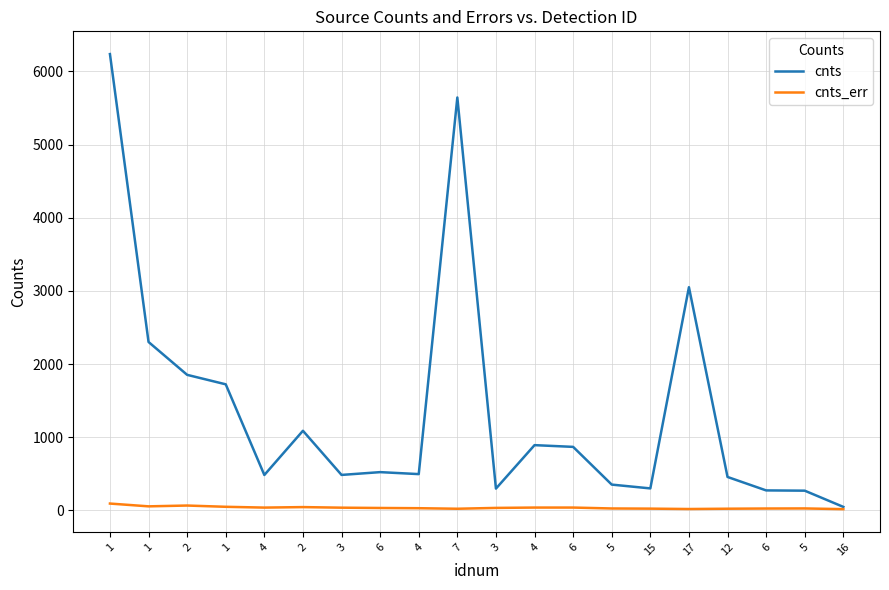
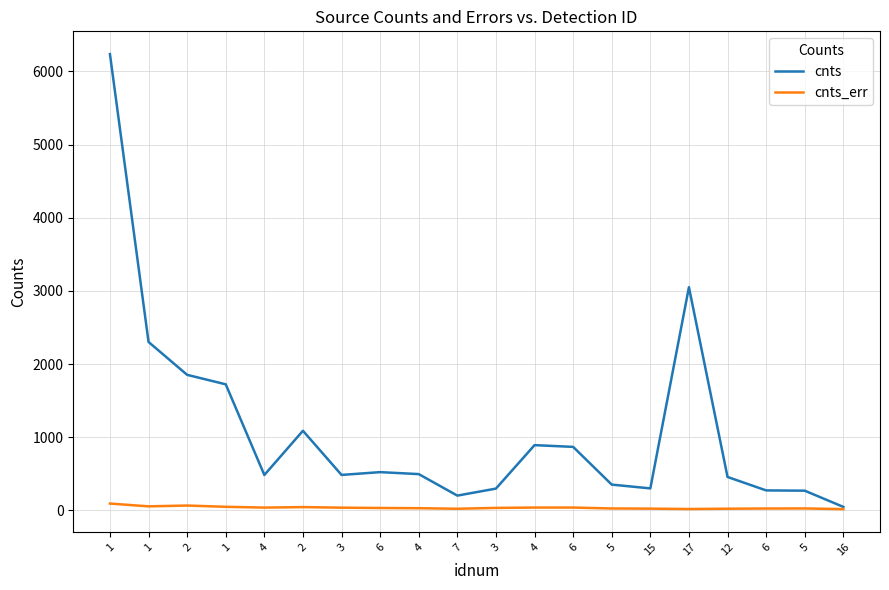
  {
    "cnts": {
-     "7": 5600,
+     "7": 200,
      "15": 300,
      "17": 3000,
      "12": 500
    },
    "cnts_err": {
      "7": 0,
      "15": 0,
      "17": 0,
      "12": 0
    }
  }
